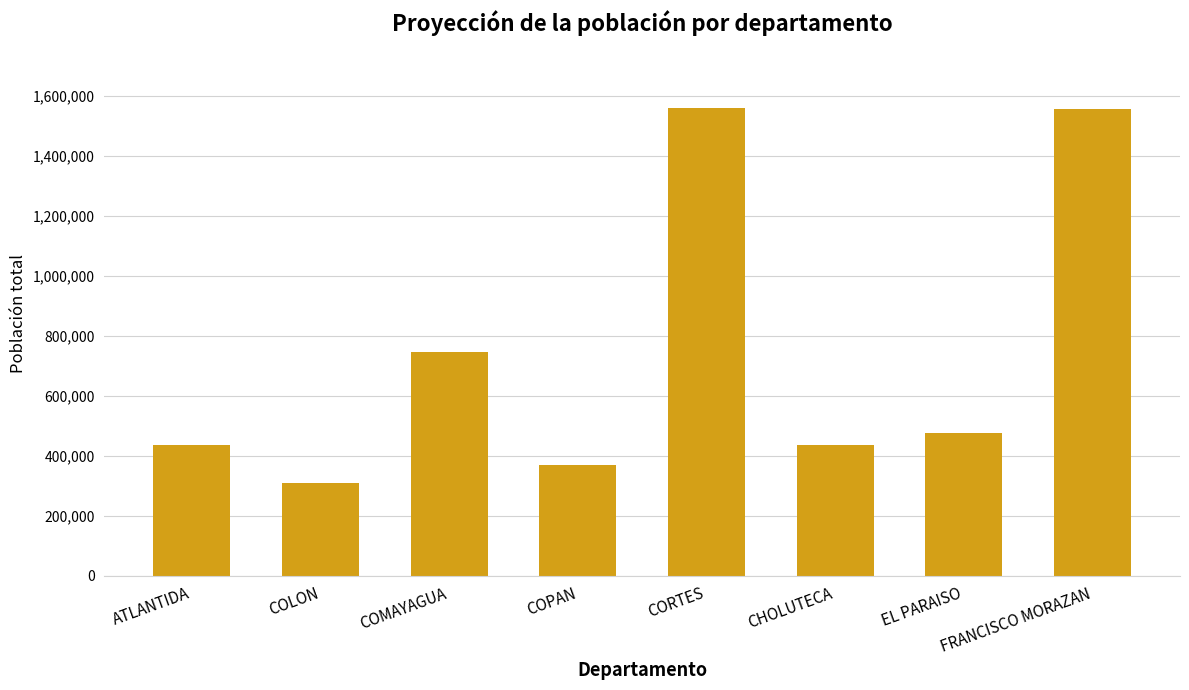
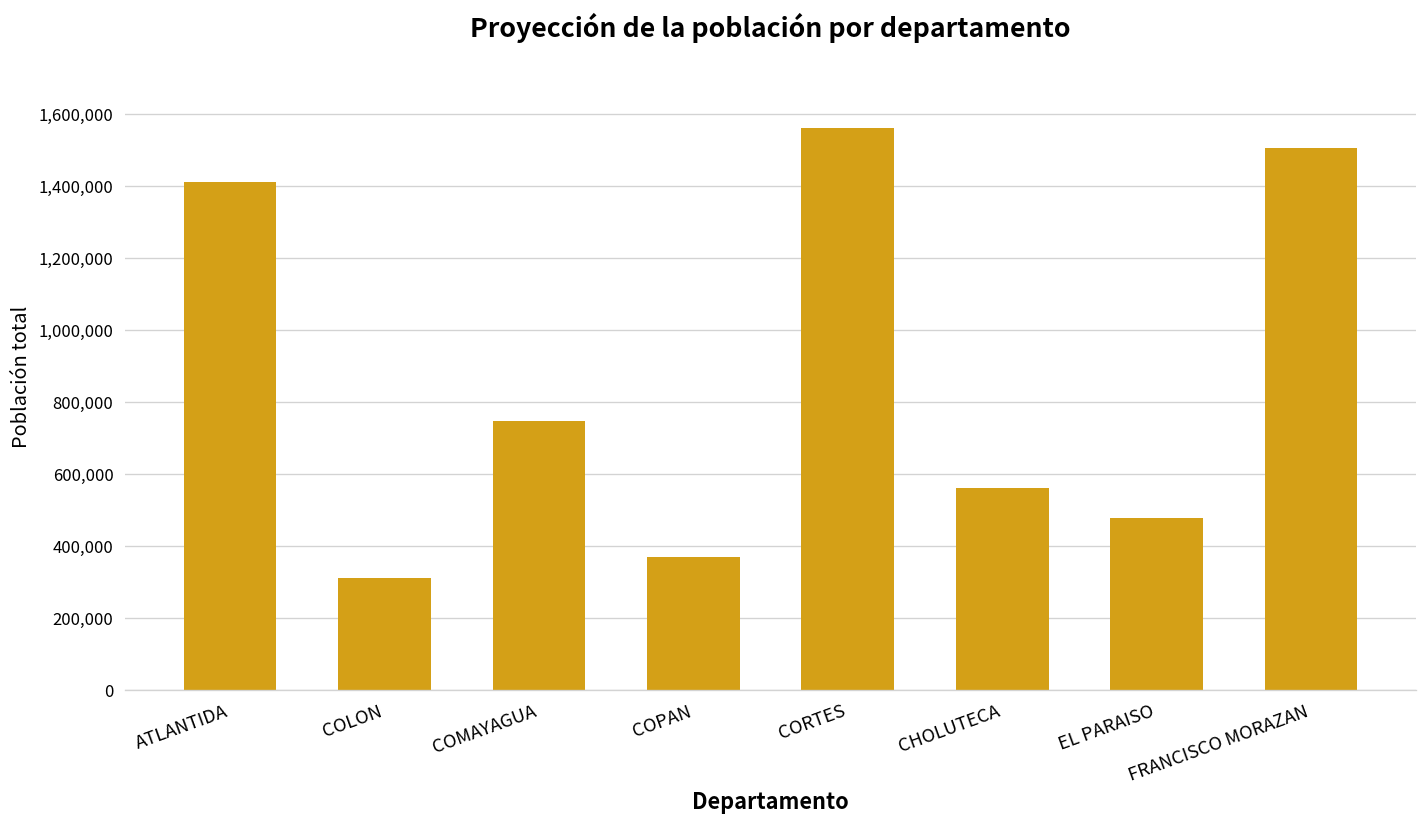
  {
-   "ATLANTIDA": "440,000",
+   "ATLANTIDA": "1,410,000",
    "COLON": "310,000",
    "COMAYAGUA": "750,000",
    "COPAN": "370,000",
    "CORTES": "1,560,000",
-   "CHOLUTECA": "440,000",
+   "CHOLUTECA": "560,000",
    "EL PARAISO": "480,000",
-   "FRANCISCO MORAZAN": "1,550,000"
+   "FRANCISCO MORAZAN": "1,510,000"
  }
